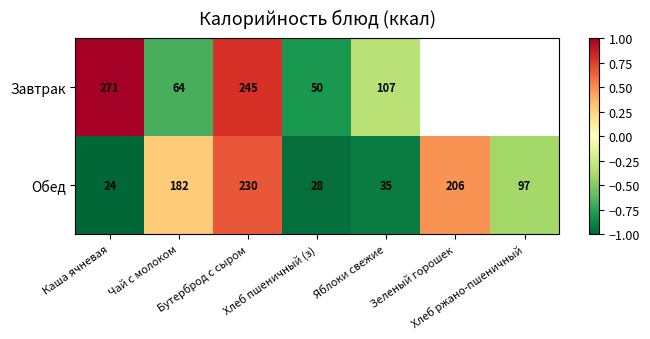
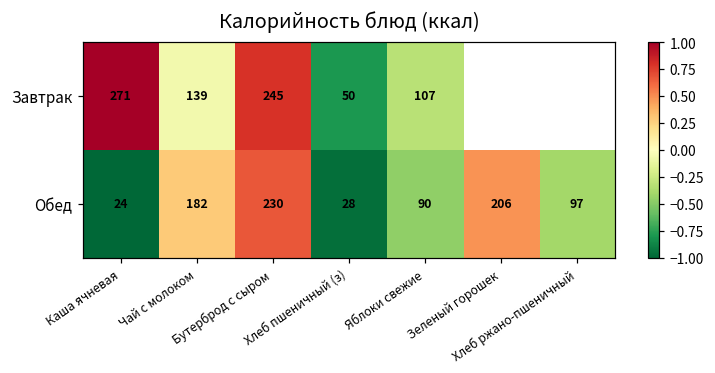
  {
    "Завтрак": {
      "Каша ячневая": 271,
-     "Чай с молоком": 64,
+     "Чай с молоком": 139,
      "Бутерброд с сыром": 245,
      "Хлеб пшеничный (з)": 50,
      "Яблоки свежие": 107
    },
    "Обед": {
      "Каша ячневая": 24,
      "Чай с молоком": 182,
      "Бутерброд с сыром": 230,
      "Хлеб пшеничный (з)": 28,
-     "Яблоки свежие": 35,
+     "Яблоки свежие": 90,
      "Зеленый горошек": 206,
      "Хлеб ржано-пшеничный": 97
    }
  }
